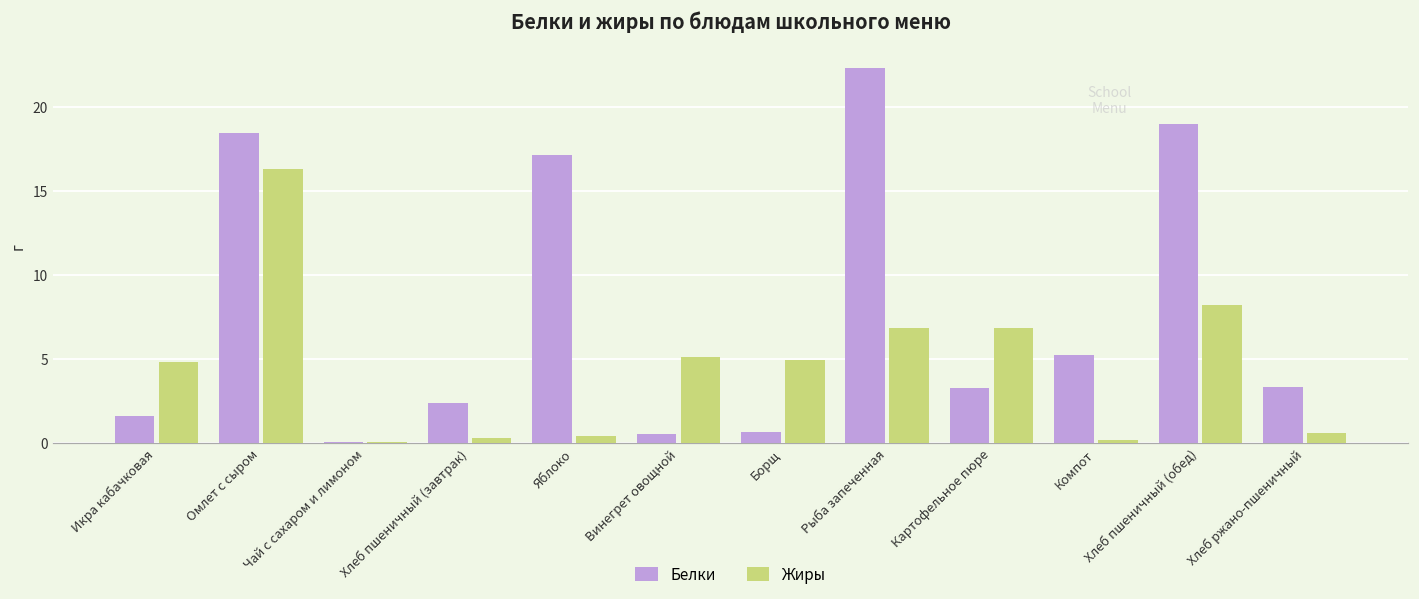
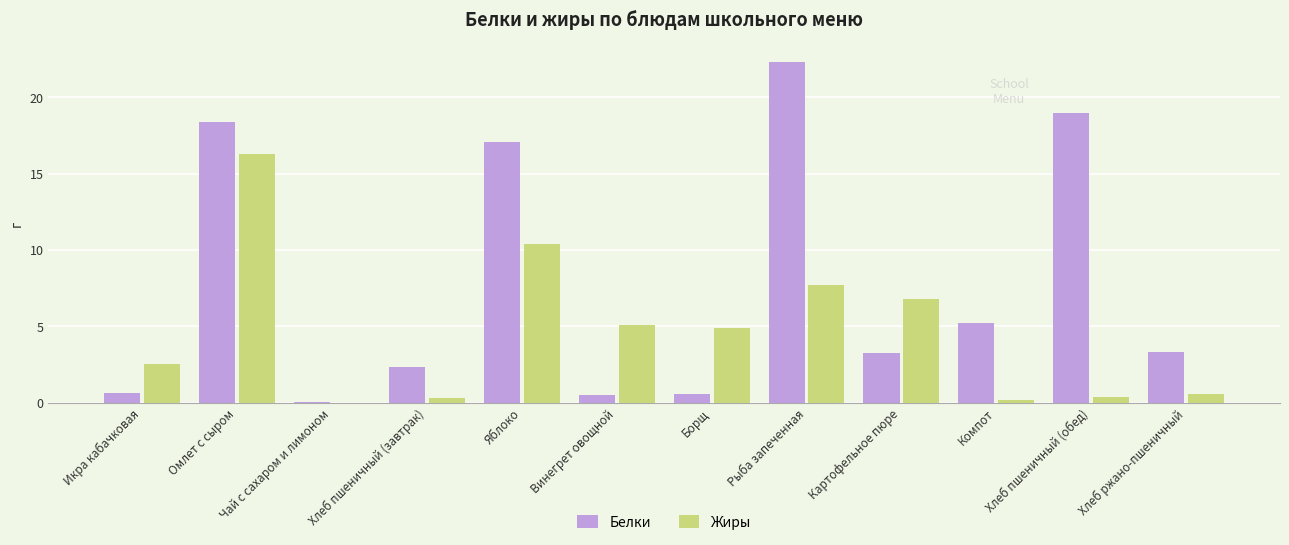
  {
    "Белки": {
-     "Икра кабачковая": 1.6,
+     "Икра кабачковая": 0.6,
      "Омлет с сыром": 18.4,
      "Хлеб пшеничный (завтрак)": 2.4,
      "Яблоко": 17.1,
      "Винегрет овощной": 0.5,
      "Борщ": 0.6,
      "Рыба запеченная": 22.3,
      "Картофельное пюре": 3.2,
      "Компот": 5.2,
      "Хлеб пшеничный (обед)": 19.0,
      "Хлеб ржано-пшеничный": 3.3
    },
    "Жиры": {
-     "Икра кабачковая": 4.8,
+     "Икра кабачковая": 2.5,
      "Омлет с сыром": 16.3,
      "Хлеб пшеничный (завтрак)": 0.3,
-     "Яблоко": 0.4,
+     "Яблоко": 10.4,
      "Винегрет овощной": 5.1,
      "Борщ": 4.9,
-     "Рыба запеченная": 6.8,
+     "Рыба запеченная": 7.7,
      "Картофельное пюре": 6.8,
-     "Хлеб пшеничный (обед)": 8.2,
+     "Хлеб пшеничный (обед)": 0.4,
      "Хлеб ржано-пшеничный": 0.6
    }
  }
